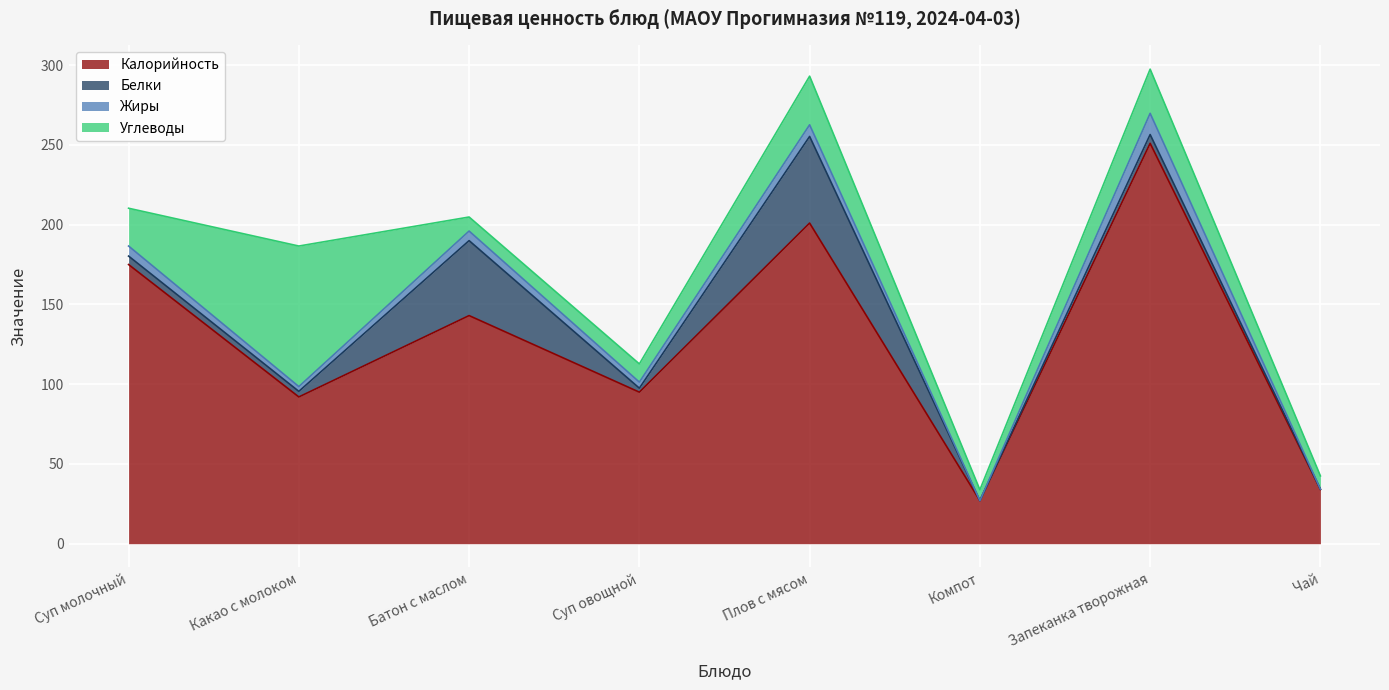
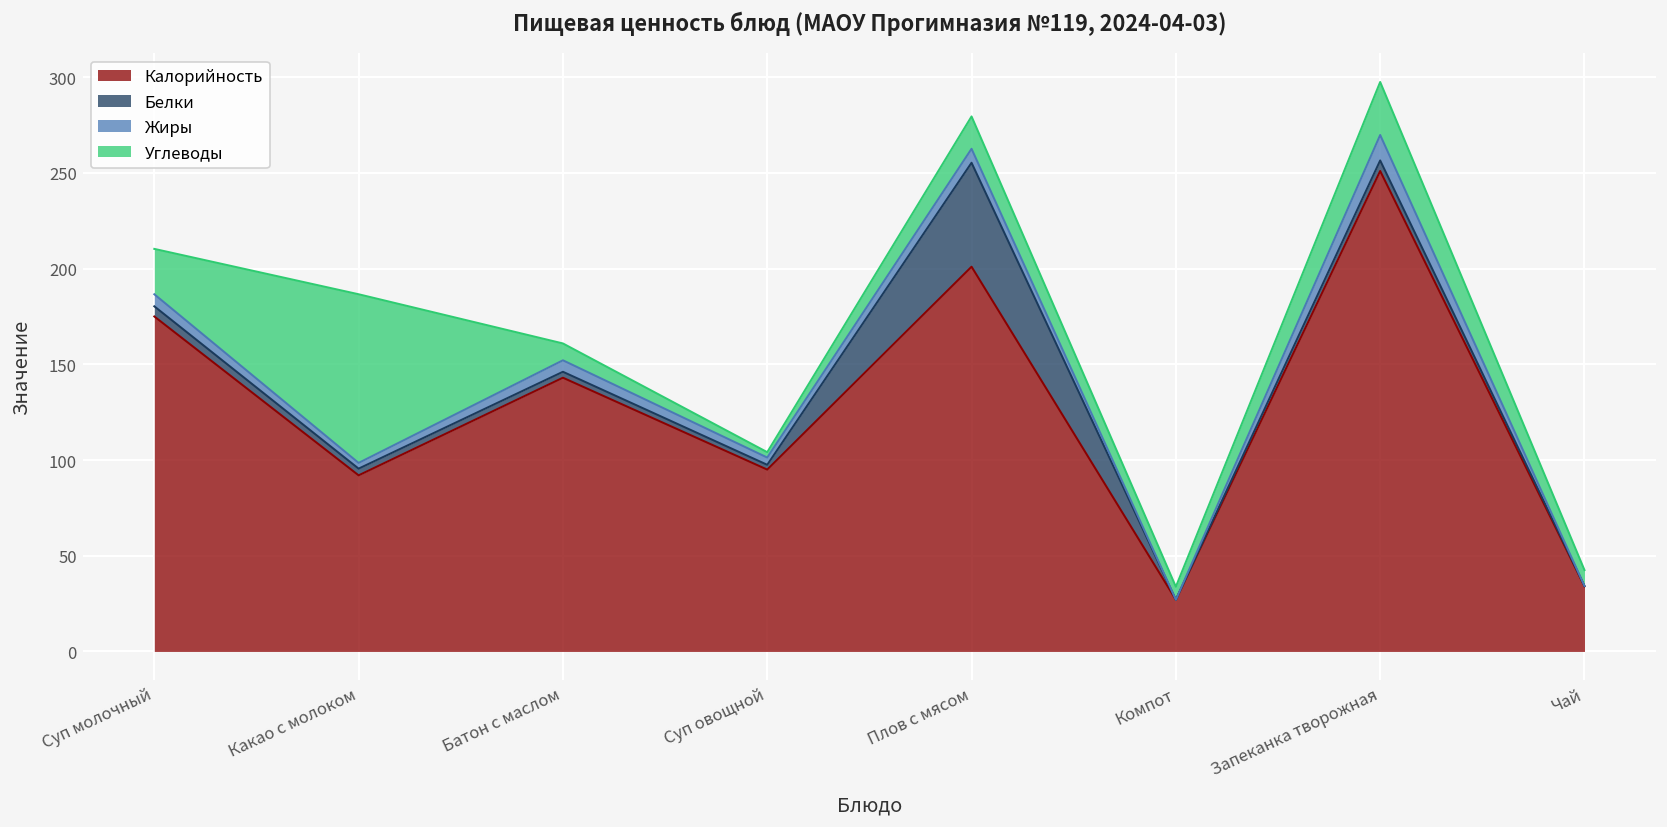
  {
    "Калорийность": {
      "Суп молочный": 175,
      "Какао с молоком": 92,
      "Батон с маслом": 143,
      "Суп овощной": 95,
      "Плов с мясом": 201,
      "Запеканка творожная": 251
    },
    "Белки": {
      "Суп молочный": 5,
      "Какао с молоком": 4,
-     "Батон с маслом": 47,
+     "Батон с маслом": 3,
      "Суп овощной": 3,
      "Плов с мясом": 54,
      "Запеканка творожная": 6
    },
    "Жиры": {
      "Суп молочный": 6,
      "Какао с молоком": 3,
      "Батон с маслом": 6,
      "Суп овощной": 4,
      "Плов с мясом": 7,
      "Запеканка творожная": 13
    },
    "Углеводы": {
      "Суп молочный": 24,
      "Какао с молоком": 88,
      "Батон с маслом": 9,
-     "Суп овощной": 11,
-     "Плов с мясом": 31,
+     "Суп овощной": 3,
+     "Плов с мясом": 17,
      "Компот": 7,
      "Запеканка творожная": 28,
      "Чай": 8
    }
  }
